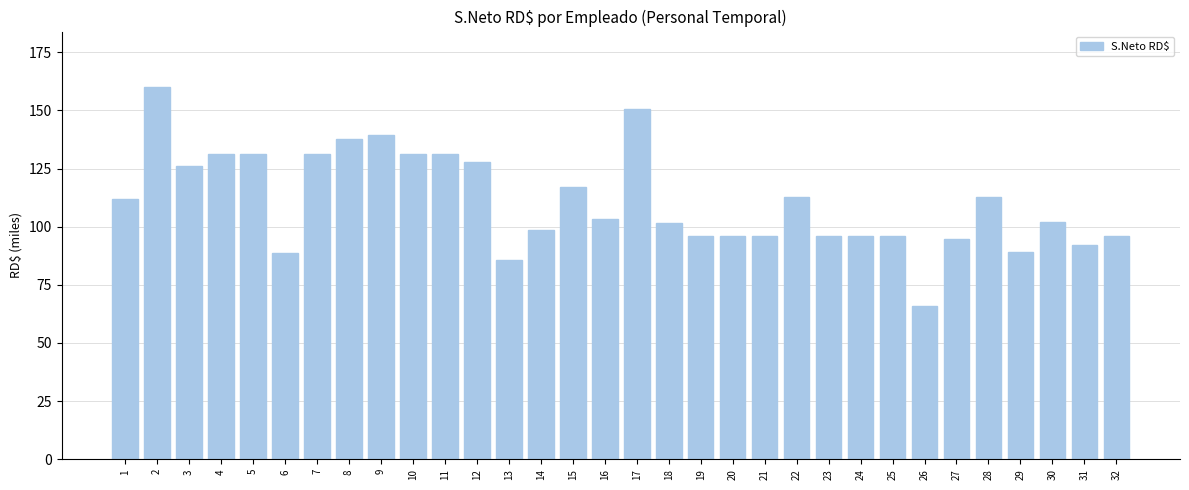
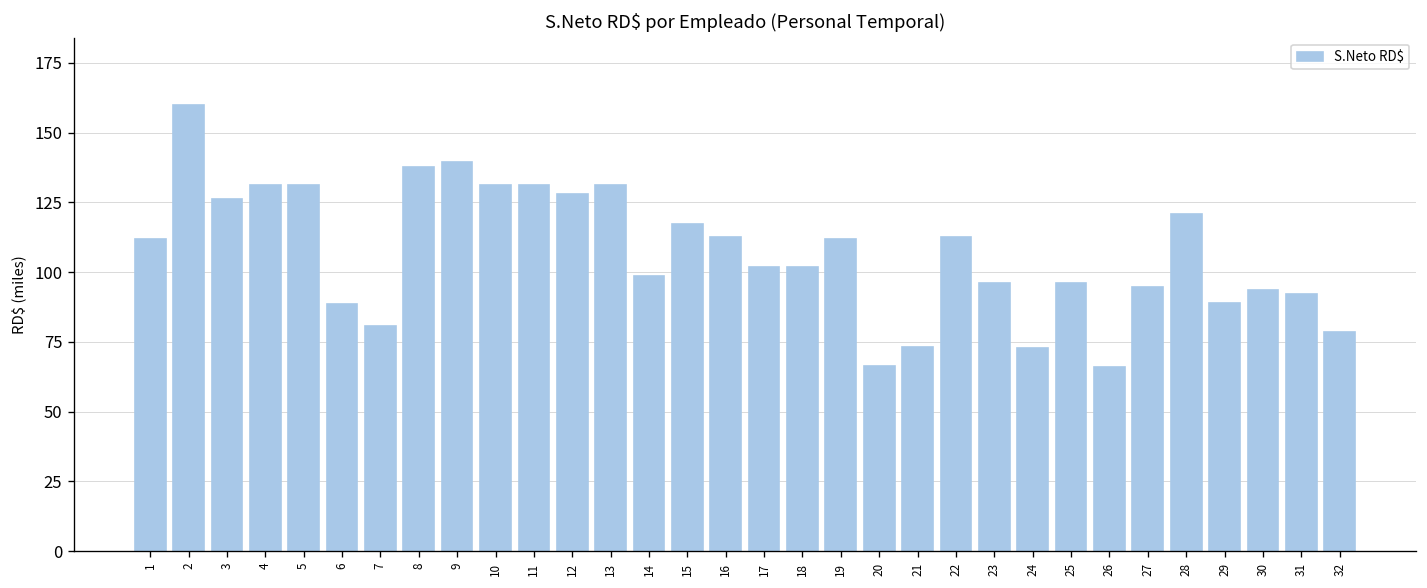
  {
    "1": 112,
    "2": 160,
    "3": 126,
    "4": 131,
    "5": 131,
    "6": 89,
-   "7": 131,
+   "7": 81,
    "8": 138,
    "9": 139,
    "10": 131,
    "11": 131,
    "12": 128,
-   "13": 86,
+   "13": 131,
    "14": 99,
    "15": 117,
-   "16": 103,
-   "17": 151,
+   "16": 112,
+   "17": 102,
    "18": 102,
-   "19": 96,
-   "20": 96,
-   "21": 96,
+   "19": 112,
+   "20": 66,
+   "21": 73,
    "22": 113,
    "23": 96,
-   "24": 96,
+   "24": 73,
    "25": 96,
    "26": 66,
    "27": 95,
-   "28": 113,
+   "28": 121,
    "29": 89,
-   "30": 102,
+   "30": 93,
    "31": 92,
-   "32": 96
+   "32": 78
  }
